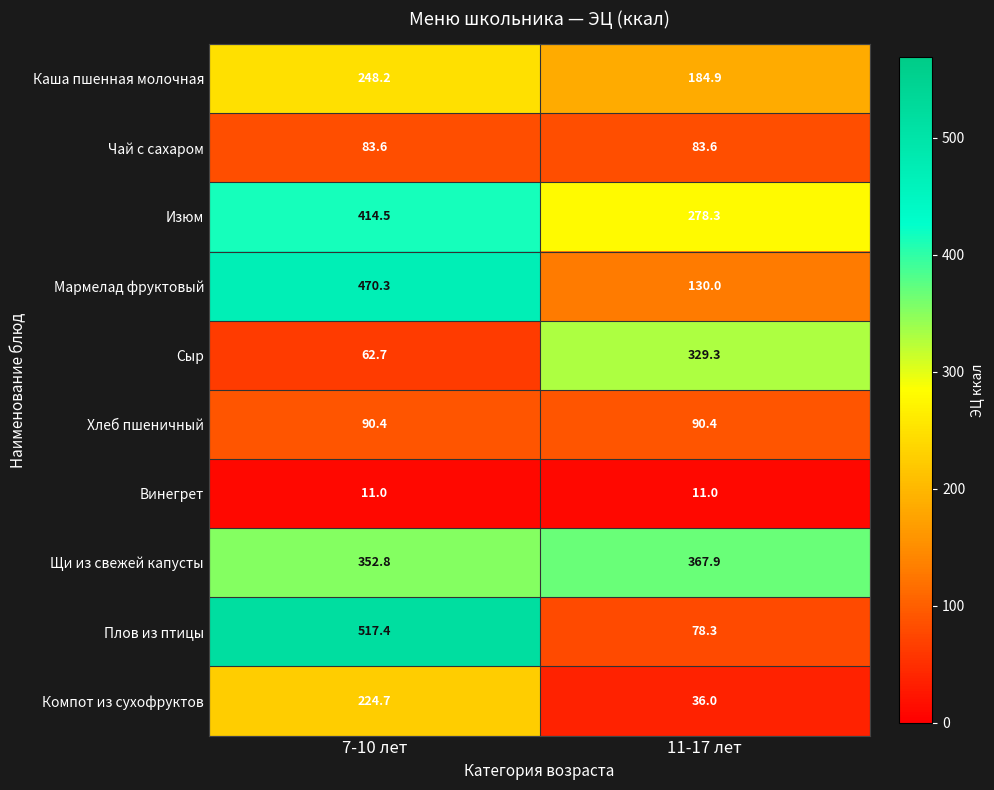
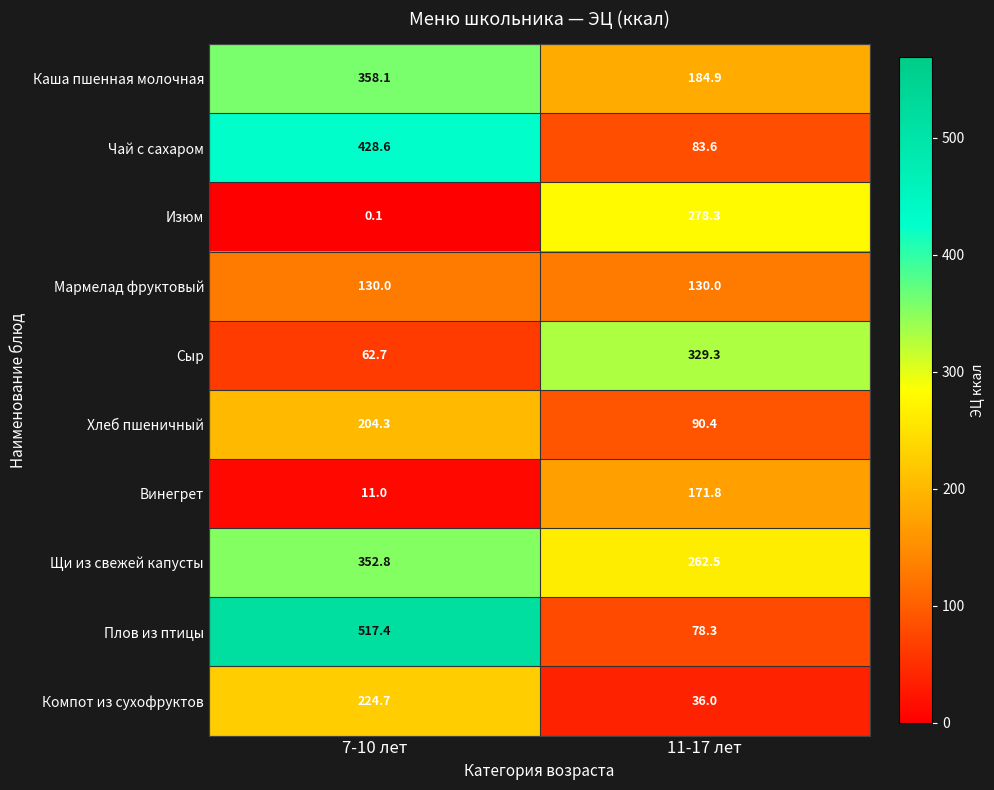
  {
    "Каша пшенная молочная": {
-     "7-10 лет": 248.2,
+     "7-10 лет": 358.1,
      "11-17 лет": 184.9
    },
    "Чай с сахаром": {
-     "7-10 лет": 83.6,
+     "7-10 лет": 428.6,
      "11-17 лет": 83.6
    },
    "Изюм": {
-     "7-10 лет": 414.5,
+     "7-10 лет": 0.1,
      "11-17 лет": 278.3
    },
    "Мармелад фруктовый": {
-     "7-10 лет": 470.3,
+     "7-10 лет": 130.0,
      "11-17 лет": 130.0
    },
    "Сыр": {
      "7-10 лет": 62.7,
      "11-17 лет": 329.3
    },
    "Хлеб пшеничный": {
-     "7-10 лет": 90.4,
+     "7-10 лет": 204.3,
      "11-17 лет": 90.4
    },
    "Винегрет": {
      "7-10 лет": 11.0,
-     "11-17 лет": 11.0
+     "11-17 лет": 171.8
    },
    "Щи из свежей капусты": {
      "7-10 лет": 352.8,
-     "11-17 лет": 367.9
+     "11-17 лет": 262.5
    },
    "Плов из птицы": {
      "7-10 лет": 517.4,
      "11-17 лет": 78.3
    },
    "Компот из сухофруктов": {
      "7-10 лет": 224.7,
      "11-17 лет": 36.0
    }
  }
